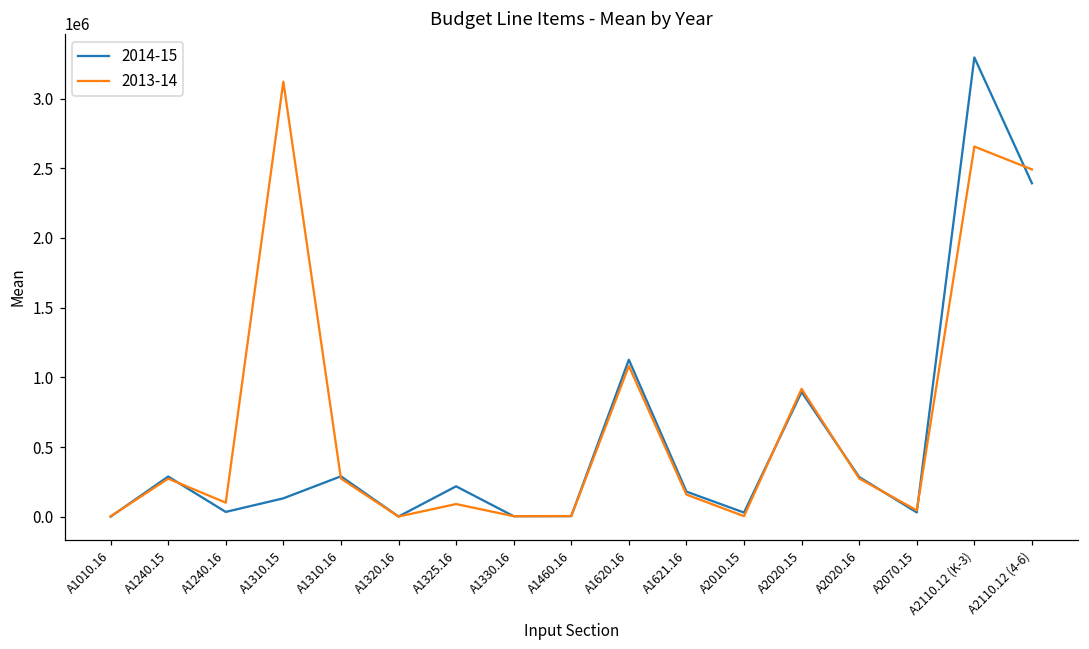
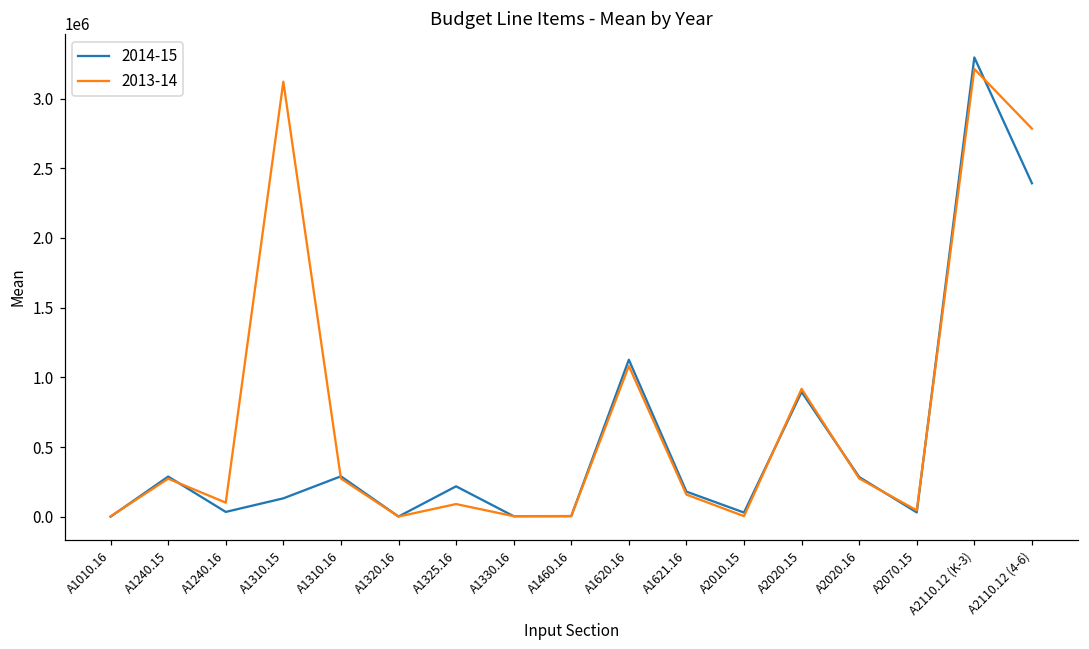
  {
    "2014-15": {
      "A1240.16": 40000,
      "A1310.15": 130000,
      "A1325.16": 220000,
      "A1620.16": 1130000,
      "A1621.16": 180000,
      "A2010.15": 30000,
      "A2020.15": 900000,
      "A2110.12 (K-3)": 3290000,
      "A2110.12 (4-6)": 2390000
    },
    "2013-14": {
      "A1240.16": 100000,
      "A1310.15": 3120000,
      "A1325.16": 90000,
      "A1620.16": 1080000,
      "A1621.16": 160000,
      "A2010.15": 10000,
      "A2020.15": 920000,
-     "A2110.12 (K-3)": 2660000,
-     "A2110.12 (4-6)": 2490000
+     "A2110.12 (K-3)": 3210000,
+     "A2110.12 (4-6)": 2780000
    }
  }
